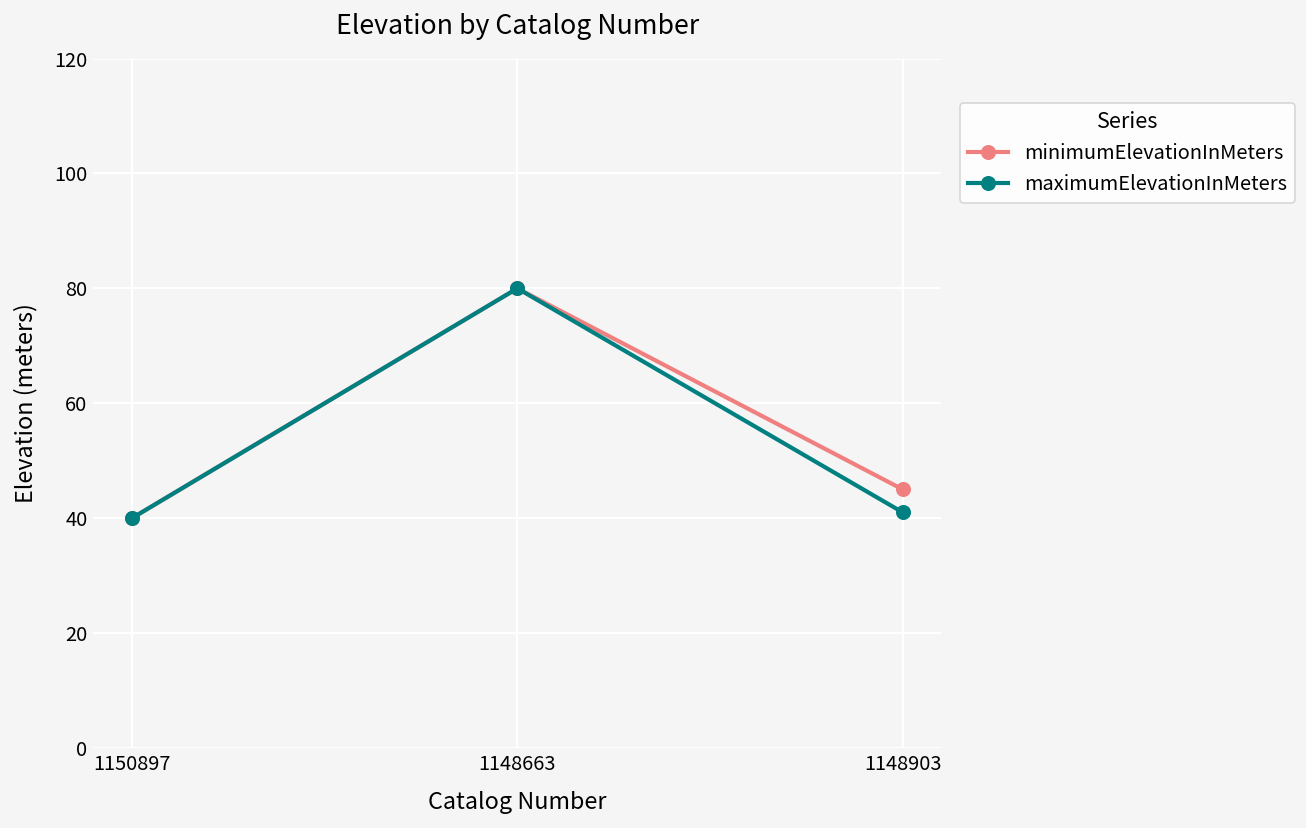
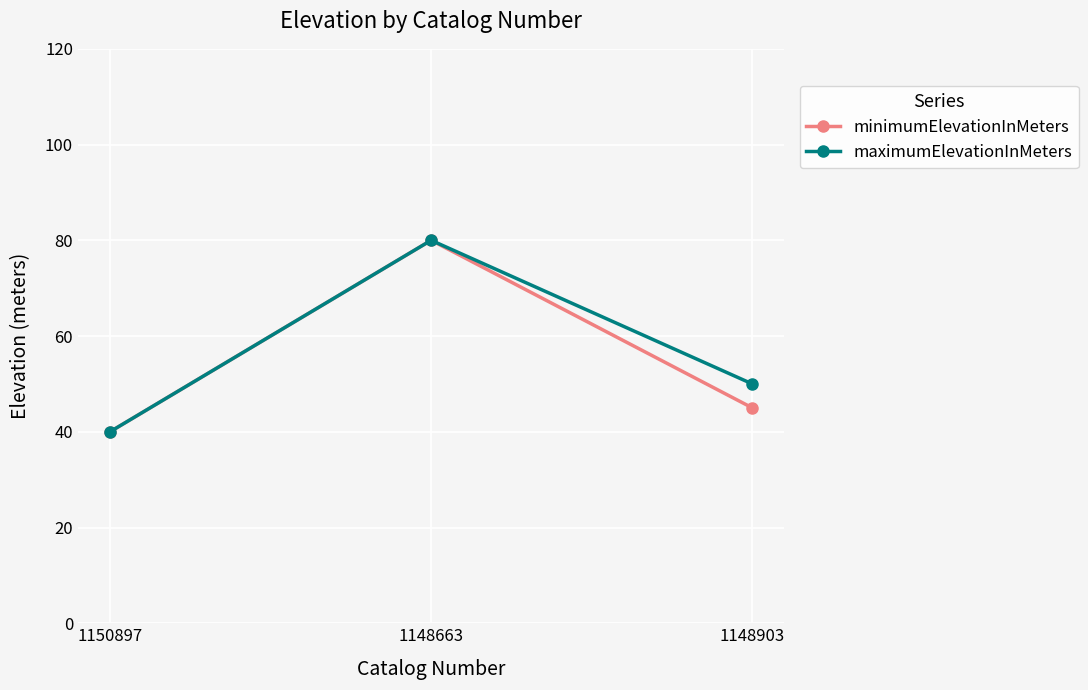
  {
    "minimumElevationInMeters": {
      "1148903": 45
    },
    "maximumElevationInMeters": {
-     "1148903": 41
+     "1148903": 50
    }
  }
